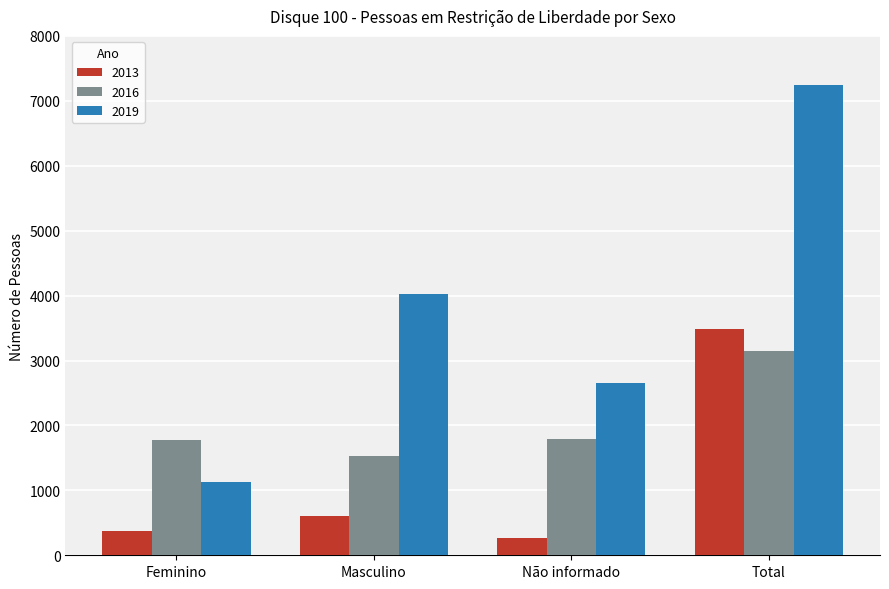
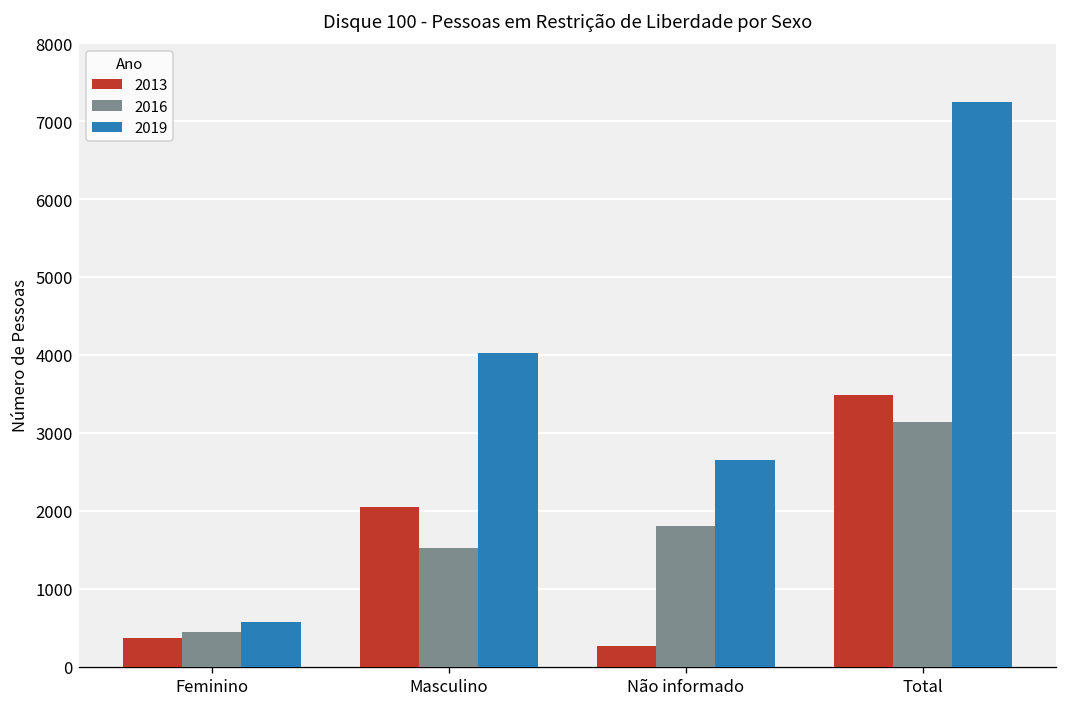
  {
    "2013": {
      "Feminino": 400,
-     "Masculino": 600,
+     "Masculino": 2000,
      "Não informado": 300,
      "Total": 3500
    },
    "2016": {
-     "Feminino": 1800,
+     "Feminino": 400,
      "Masculino": 1500,
      "Não informado": 1800,
      "Total": 3100
    },
    "2019": {
-     "Feminino": 1100,
+     "Feminino": 600,
      "Masculino": 4000,
      "Não informado": 2700,
      "Total": 7200
    }
  }
